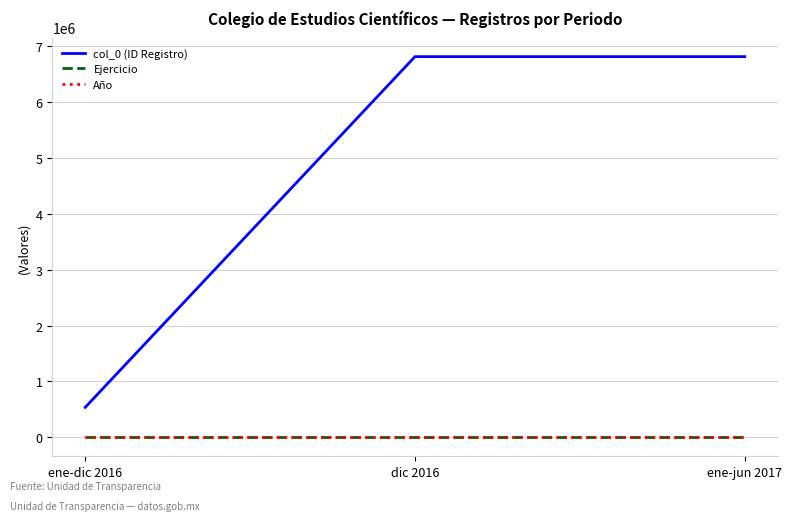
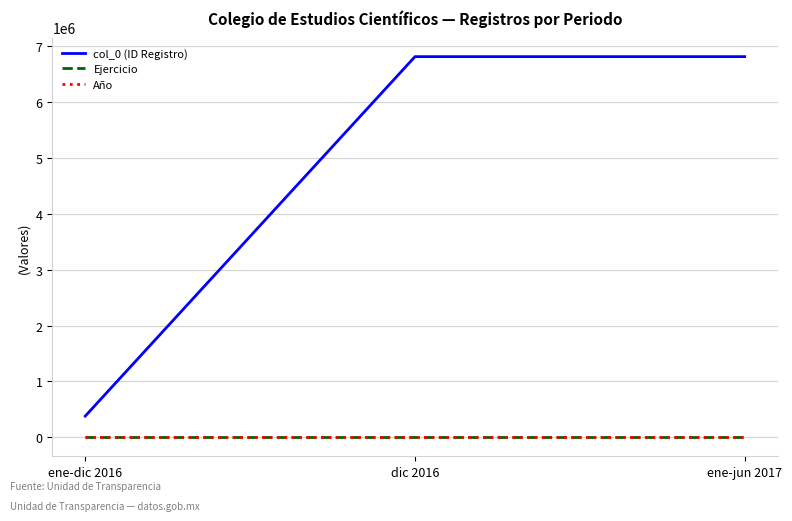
  {
    "col_0 (ID Registro)": {
-     "ene-dic 2016": 500000,
+     "ene-dic 2016": 400000,
      "dic 2016": 6800000,
      "ene-jun 2017": 6800000
    },
    "Año": {
      "ene-dic 2016": 0,
      "dic 2016": 0,
      "ene-jun 2017": 0
    }
  }
